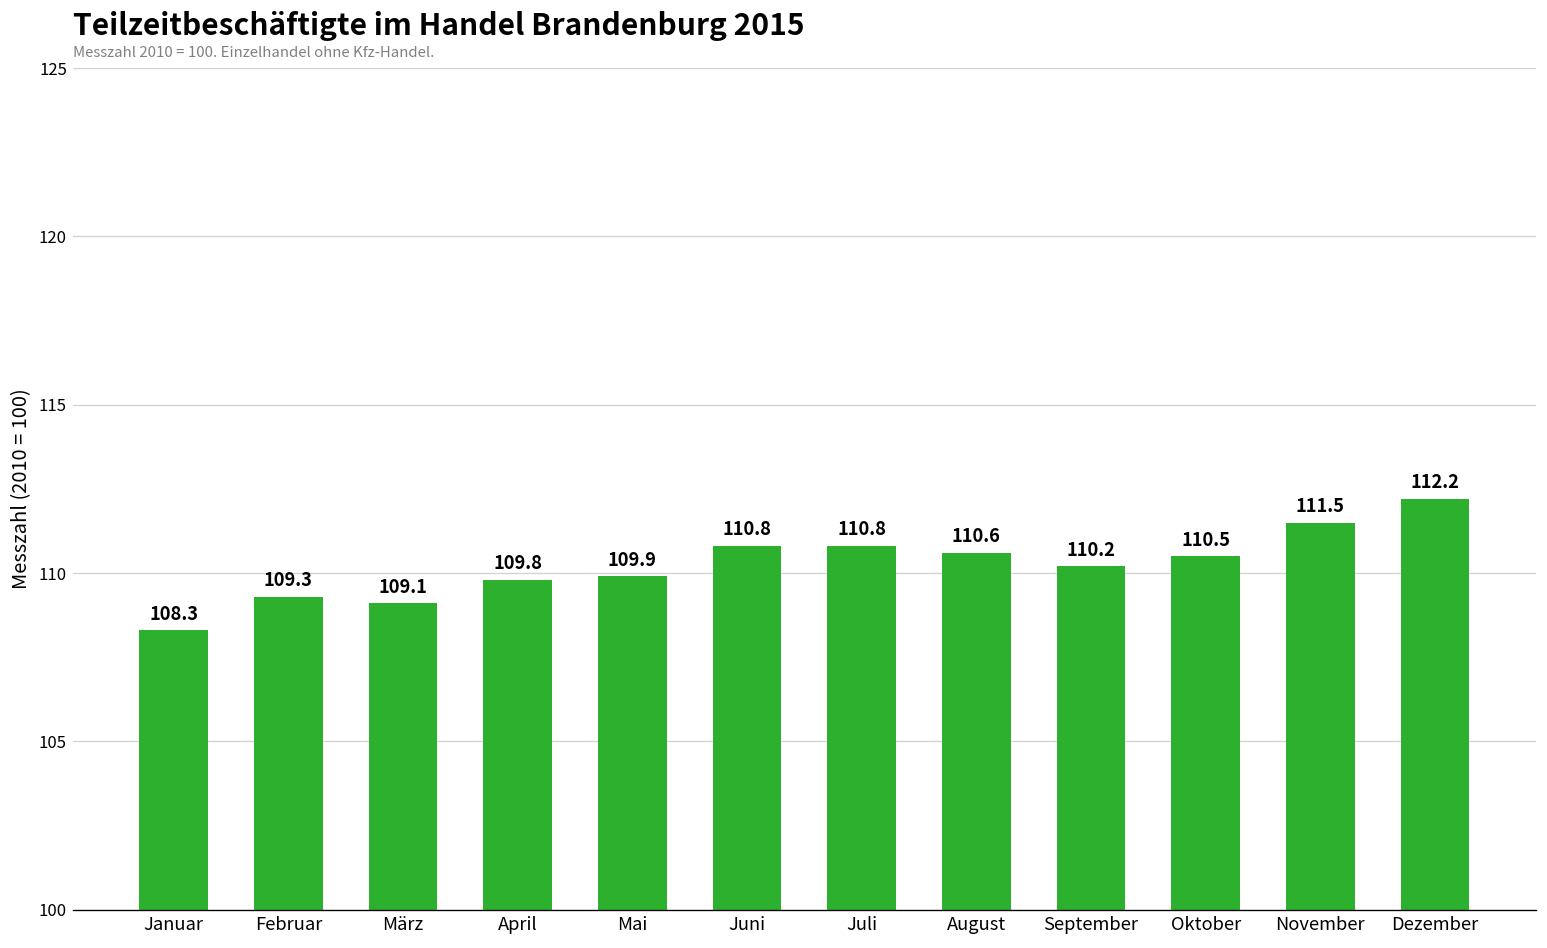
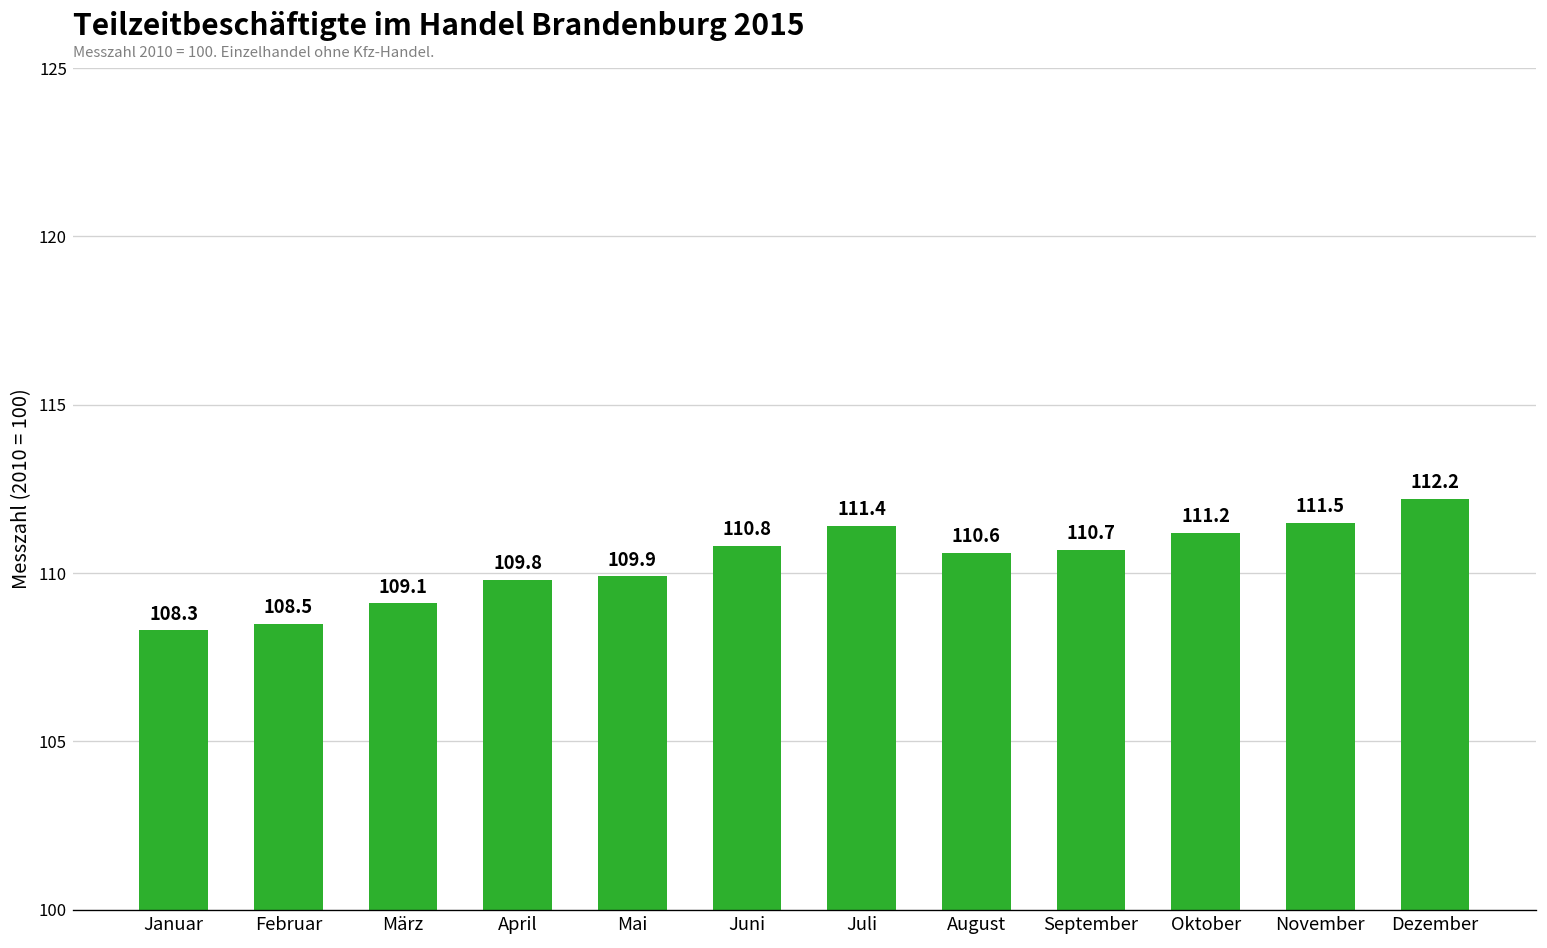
  {
    "Januar": 108.3,
-   "Februar": 109.3,
+   "Februar": 108.5,
    "März": 109.1,
    "April": 109.8,
    "Mai": 109.9,
    "Juni": 110.8,
-   "Juli": 110.8,
+   "Juli": 111.4,
    "August": 110.6,
-   "September": 110.2,
-   "Oktober": 110.5,
+   "September": 110.7,
+   "Oktober": 111.2,
    "November": 111.5,
    "Dezember": 112.2
  }
